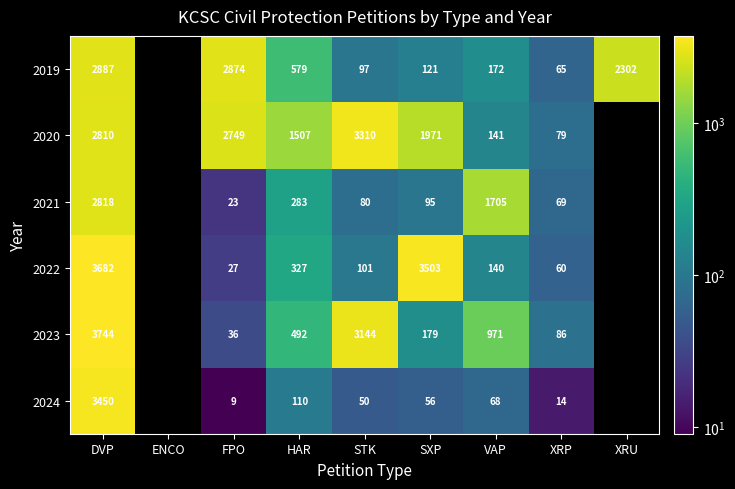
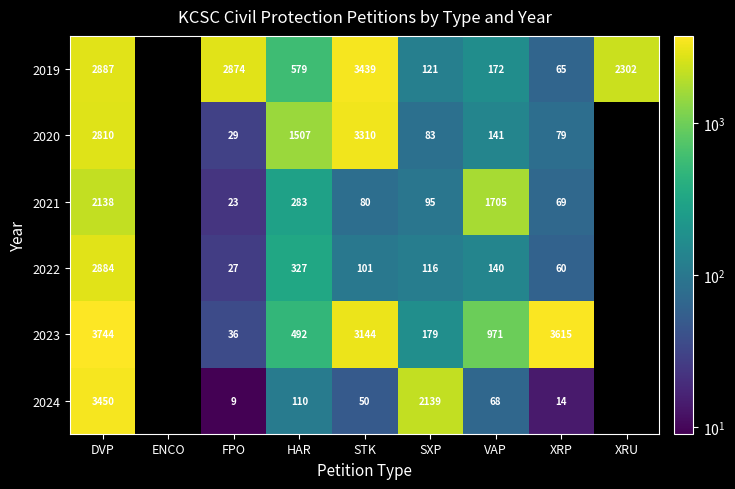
  {
    "2019": {
      "DVP": 2887,
      "FPO": 2874,
      "HAR": 579,
-     "STK": 97,
+     "STK": 3439,
      "SXP": 121,
      "VAP": 172,
      "XRP": 65,
      "XRU": 2302
    },
    "2020": {
      "DVP": 2810,
-     "FPO": 2749,
+     "FPO": 29,
      "HAR": 1507,
      "STK": 3310,
-     "SXP": 1971,
+     "SXP": 83,
      "VAP": 141,
      "XRP": 79
    },
    "2021": {
-     "DVP": 2818,
+     "DVP": 2138,
      "FPO": 23,
      "HAR": 283,
      "STK": 80,
      "SXP": 95,
      "VAP": 1705,
      "XRP": 69
    },
    "2022": {
-     "DVP": 3682,
+     "DVP": 2884,
      "FPO": 27,
      "HAR": 327,
      "STK": 101,
-     "SXP": 3503,
+     "SXP": 116,
      "VAP": 140,
      "XRP": 60
    },
    "2023": {
      "DVP": 3744,
      "FPO": 36,
      "HAR": 492,
      "STK": 3144,
      "SXP": 179,
      "VAP": 971,
-     "XRP": 86
+     "XRP": 3615
    },
    "2024": {
      "DVP": 3450,
      "FPO": 9,
      "HAR": 110,
      "STK": 50,
-     "SXP": 56,
+     "SXP": 2139,
      "VAP": 68,
      "XRP": 14
    }
  }
